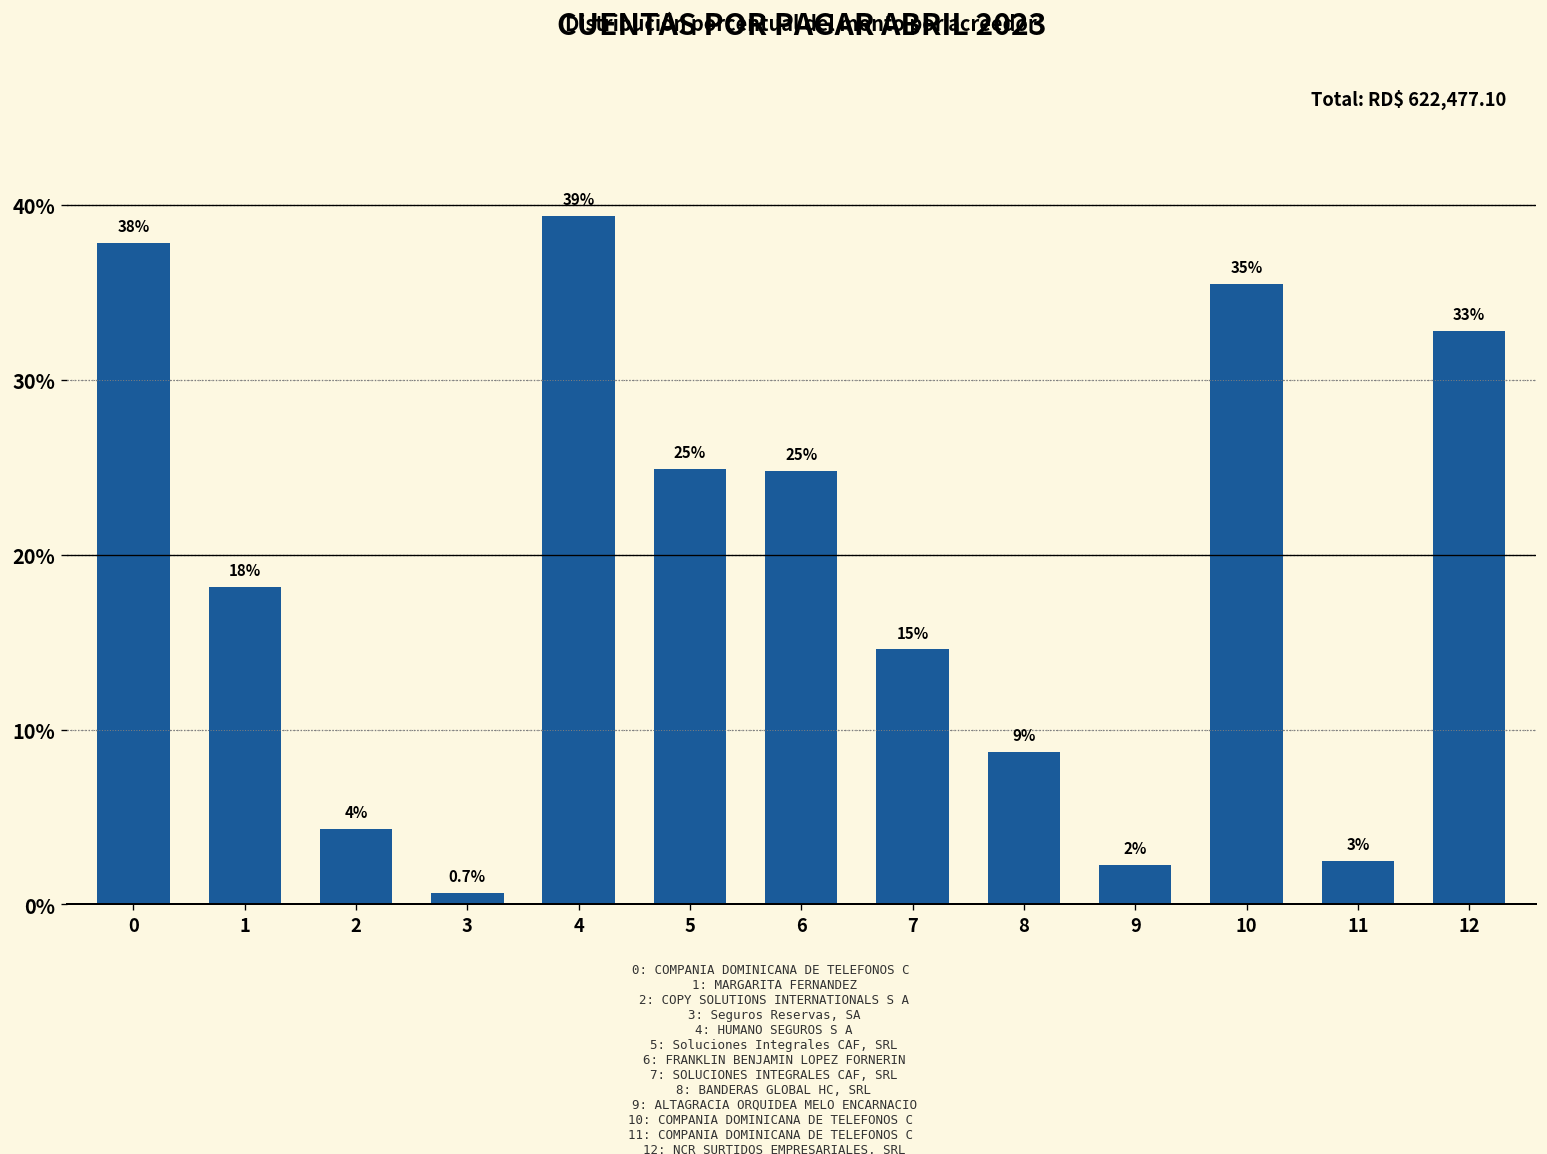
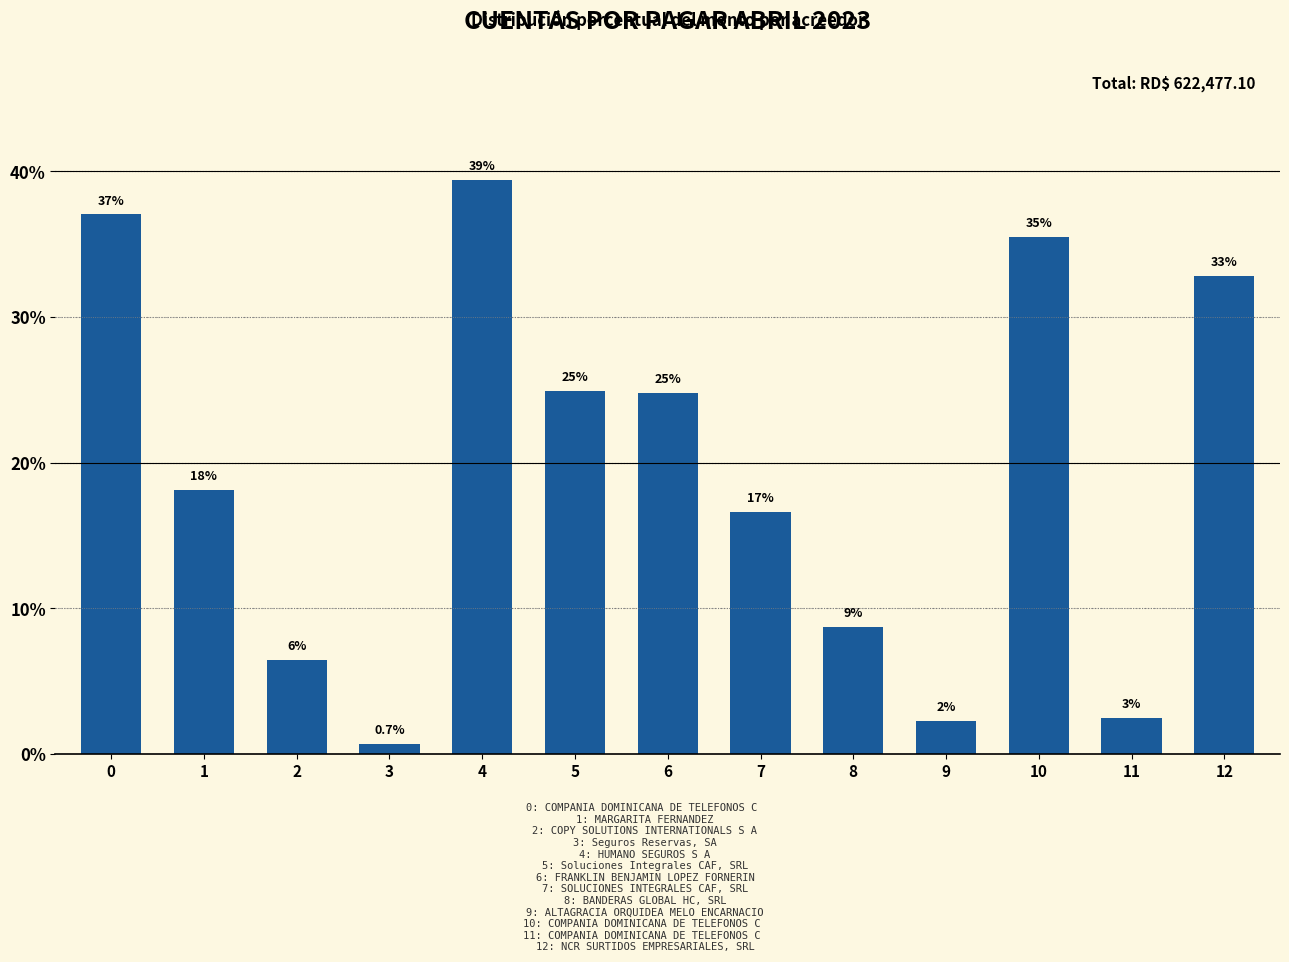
  {
-   "0": "38%",
+   "0": "37%",
    "1": "18%",
-   "2": "4%",
+   "2": "6%",
    "3": "0.7%",
    "4": "39%",
    "5": "25%",
    "6": "25%",
-   "7": "15%",
+   "7": "17%",
    "8": "9%",
    "9": "2%",
    "10": "35%",
    "11": "3%",
    "12": "33%"
  }
